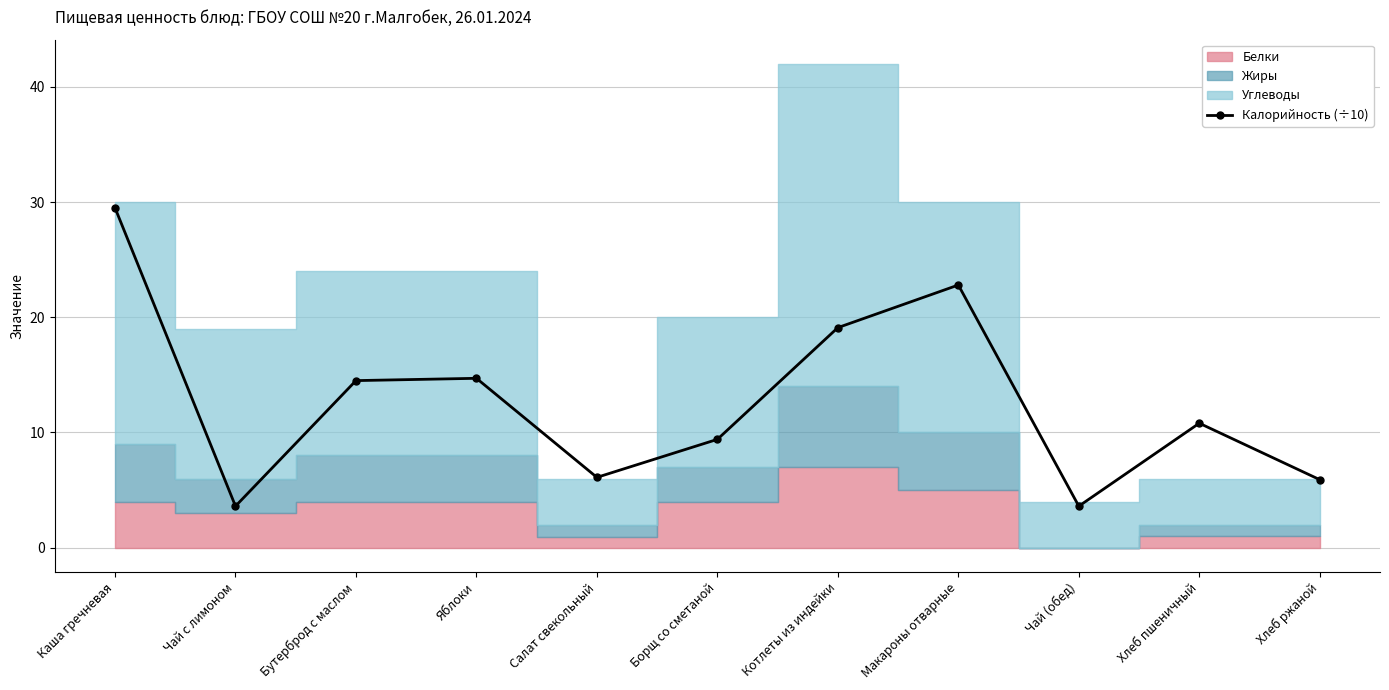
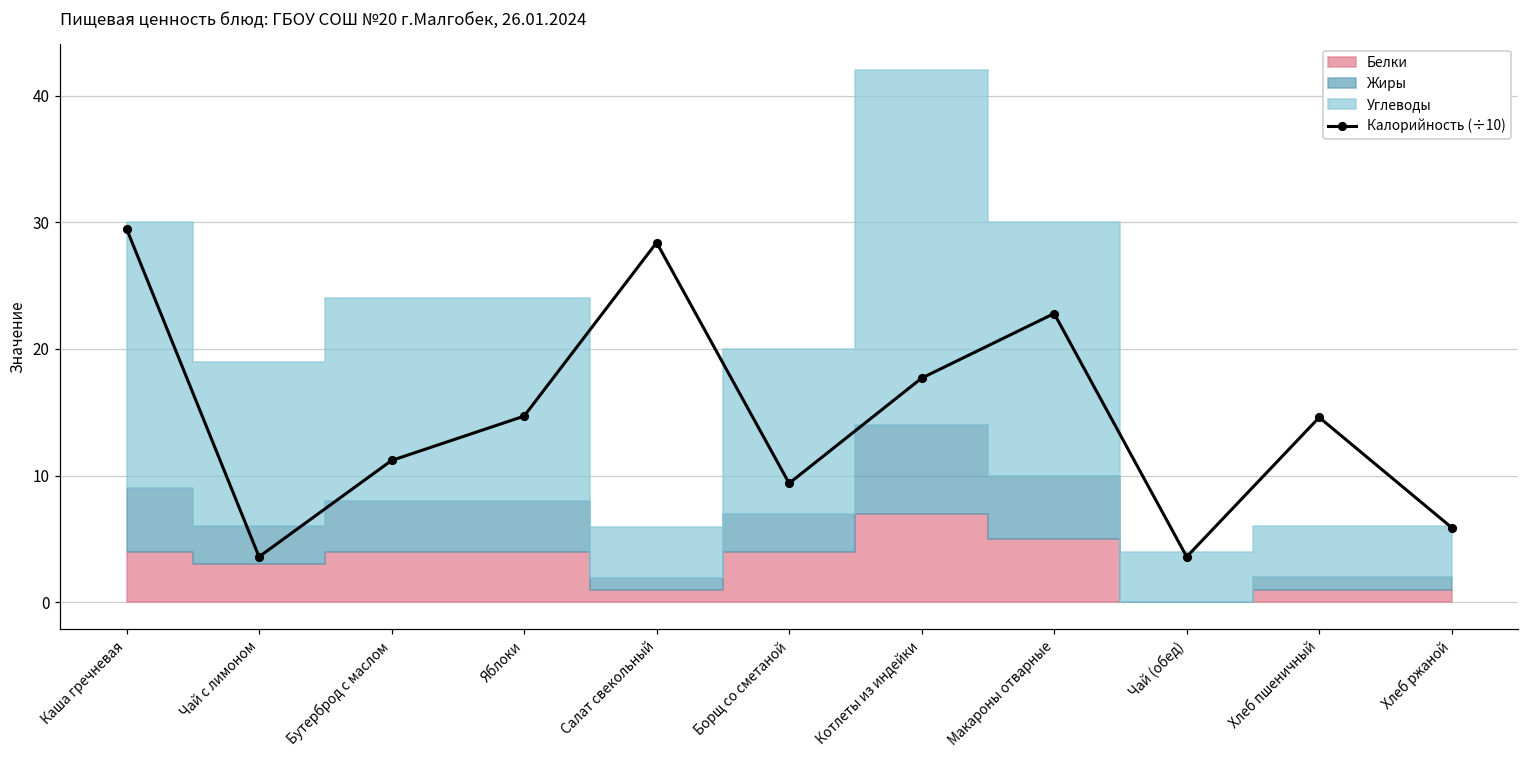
  {
    "Калорийность (÷10)": {
      "Каша гречневая": 29.5,
      "Чай с лимоном": 3.6,
-     "Бутерброд с маслом": 14.5,
+     "Бутерброд с маслом": 11.2,
      "Яблоки": 14.7,
-     "Салат свекольный": 6.1,
+     "Салат свекольный": 28.4,
      "Борщ со сметаной": 9.4,
-     "Котлеты из индейки": 19.1,
+     "Котлеты из индейки": 17.7,
      "Макароны отварные": 22.8,
      "Чай (обед)": 3.6,
-     "Хлеб пшеничный": 10.8
+     "Хлеб пшеничный": 14.6
    }
  }
